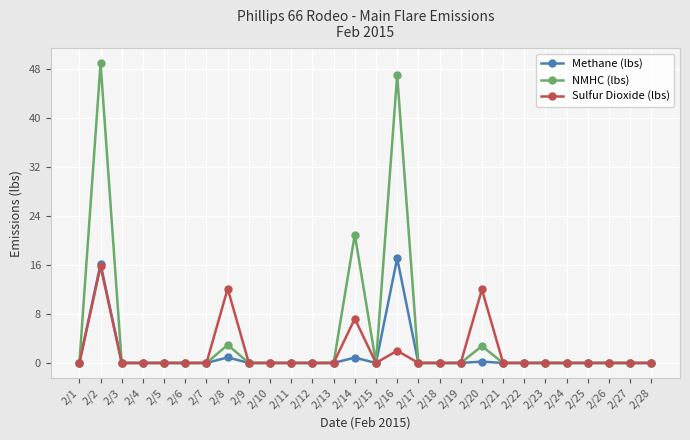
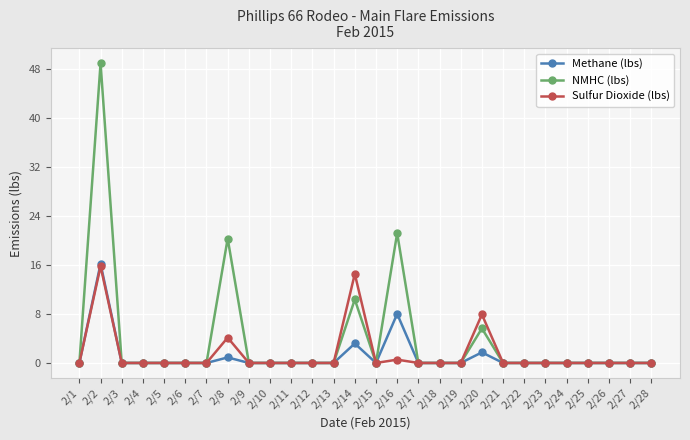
  {
    "Methane (lbs)": {
      "2/8": 1,
-     "2/14": 1,
-     "2/16": 17,
-     "2/20": 0
+     "2/14": 3,
+     "2/16": 8,
+     "2/20": 2
    },
    "NMHC (lbs)": {
      "2/2": 49,
-     "2/8": 3,
-     "2/14": 21,
-     "2/16": 47,
-     "2/20": 3
+     "2/8": 20,
+     "2/14": 10,
+     "2/16": 21,
+     "2/20": 6
    },
    "Sulfur Dioxide (lbs)": {
-     "2/8": 12,
-     "2/14": 7,
-     "2/16": 2,
-     "2/20": 12
+     "2/8": 4,
+     "2/14": 15,
+     "2/16": 1,
+     "2/20": 8
    }
  }
